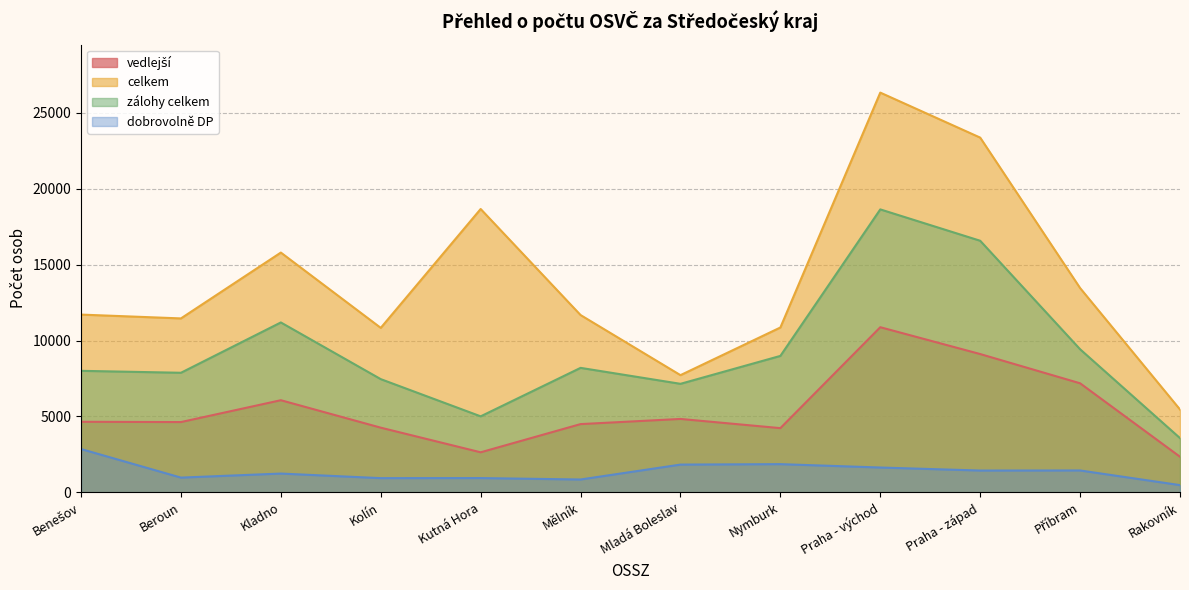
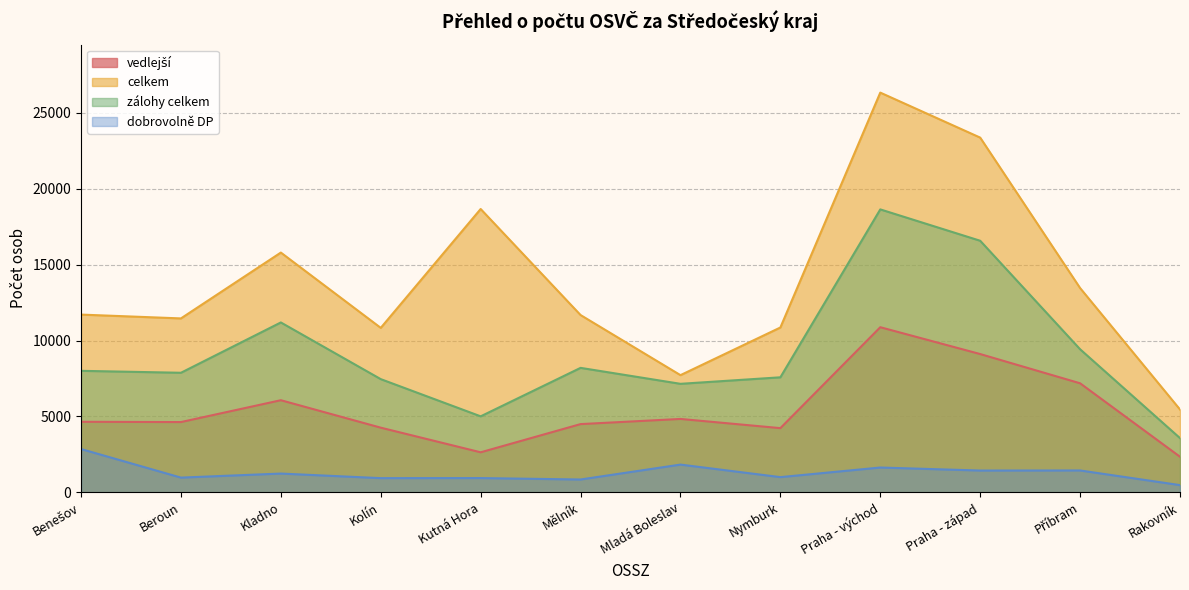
  {
    "vedlejší": {
      "Benešov": 4600,
      "Beroun": 4600,
      "Kladno": 6100,
      "Kolín": 4300,
      "Kutná Hora": 2600,
      "Mělník": 4500,
      "Mladá Boleslav": 4800,
      "Nymburk": 4200,
      "Praha - východ": 10900,
      "Praha - západ": 9100,
      "Příbram": 7200,
      "Rakovník": 2300
    },
    "celkem": {
      "Benešov": 11700,
      "Beroun": 11500,
      "Kladno": 15800,
      "Kolín": 10800,
      "Kutná Hora": 18700,
      "Mělník": 11700,
      "Mladá Boleslav": 7700,
      "Nymburk": 10900,
      "Praha - východ": 26300,
      "Praha - západ": 23400,
      "Příbram": 13500,
      "Rakovník": 5500
    },
    "zálohy celkem": {
      "Benešov": 8000,
      "Beroun": 7900,
      "Kladno": 11200,
      "Kolín": 7500,
      "Kutná Hora": 5000,
      "Mělník": 8200,
      "Mladá Boleslav": 7200,
-     "Nymburk": 9000,
+     "Nymburk": 7600,
      "Praha - východ": 18600,
      "Praha - západ": 16600,
      "Příbram": 9400,
      "Rakovník": 3600
    },
    "dobrovolně DP": {
      "Benešov": 2900,
      "Beroun": 1000,
      "Kladno": 1200,
      "Kolín": 900,
      "Kutná Hora": 900,
      "Mělník": 800,
      "Mladá Boleslav": 1800,
-     "Nymburk": 1900,
+     "Nymburk": 1000,
      "Praha - východ": 1600,
      "Praha - západ": 1400,
      "Příbram": 1400,
      "Rakovník": 500
    }
  }
